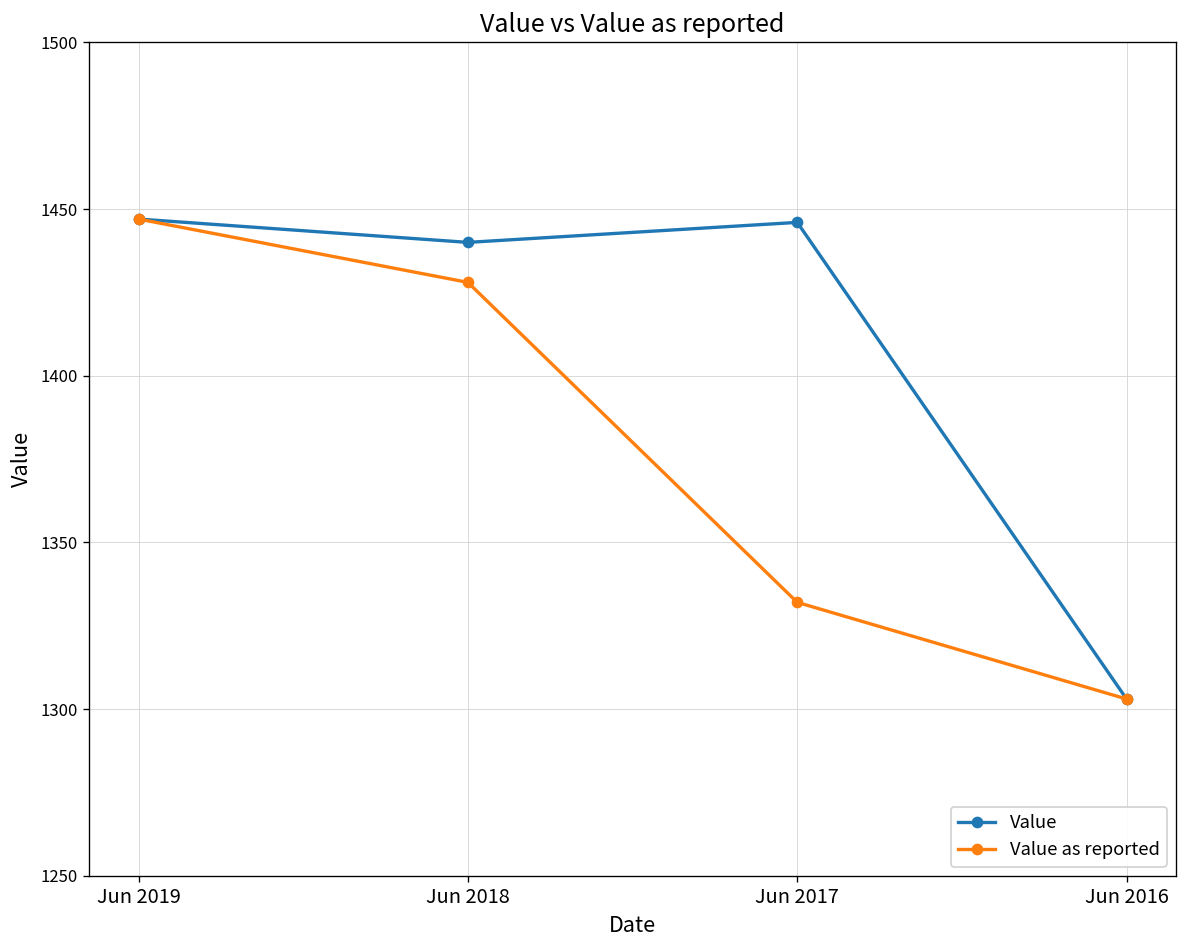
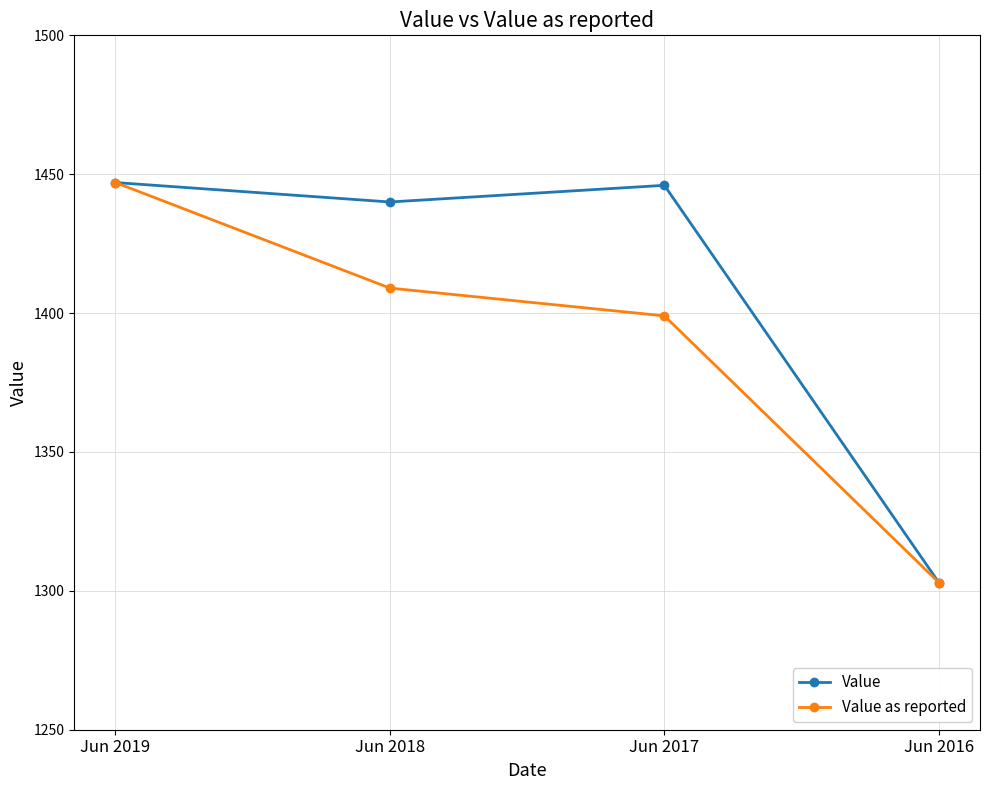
  {
    "Value": {
      "Jun 2018": 1440,
      "Jun 2017": 1446
    },
    "Value as reported": {
-     "Jun 2018": 1428,
-     "Jun 2017": 1332
+     "Jun 2018": 1409,
+     "Jun 2017": 1399
    }
  }
